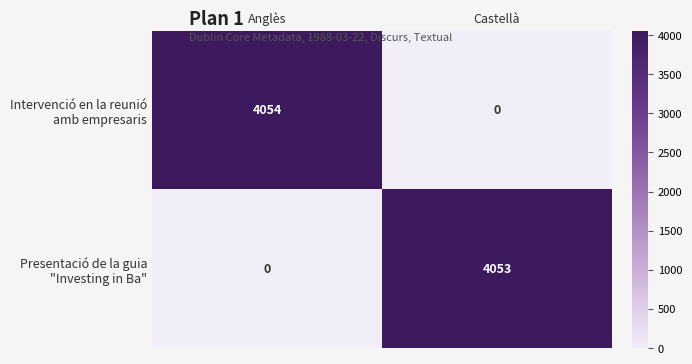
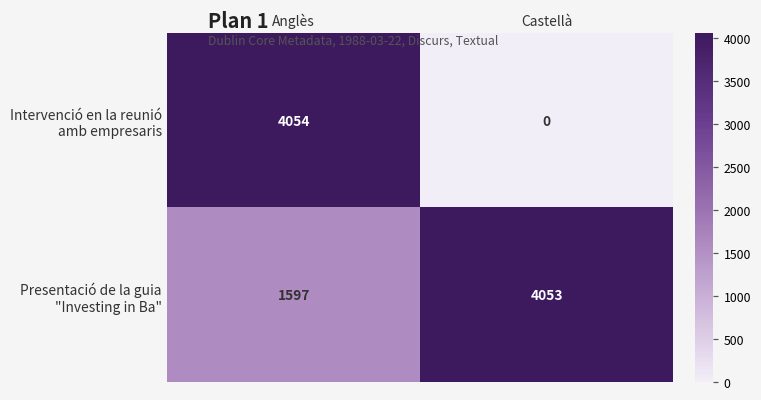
  {
    "Intervenció en la reunió amb empresaris": {
      "Anglès": 4054,
      "Castellà": 0
    },
    "Presentació de la guia \"Investing in Ba\"": {
-     "Anglès": 0,
+     "Anglès": 1597,
      "Castellà": 4053
    }
  }
